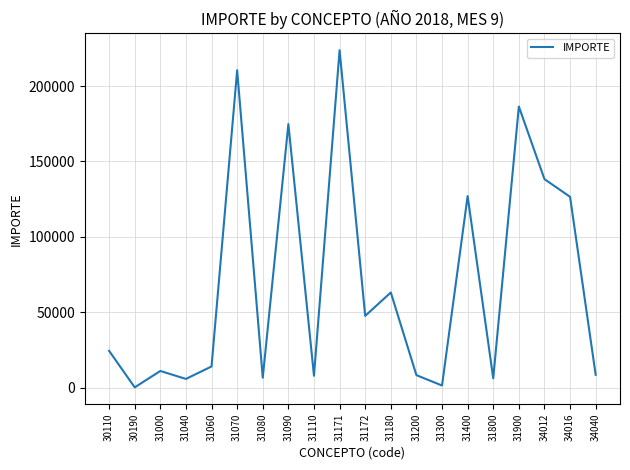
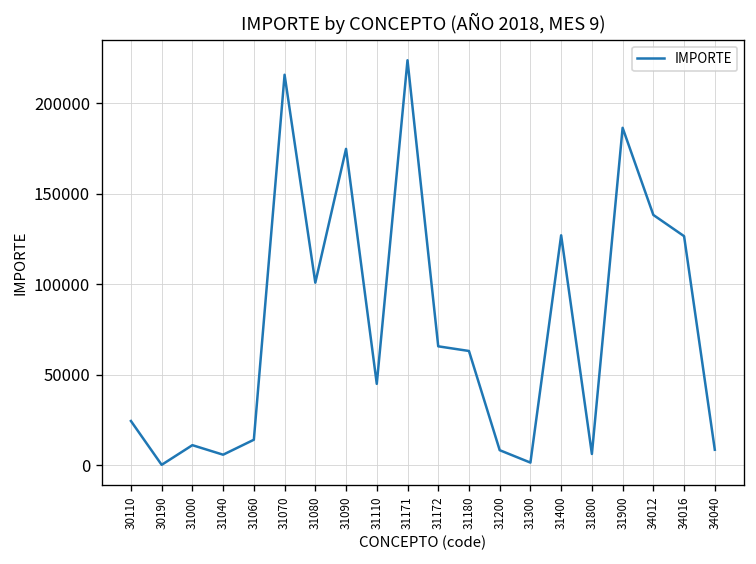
  {
    "30110": 24000,
    "30190": 0,
    "31000": 11000,
    "31040": 6000,
    "31060": 14000,
-   "31070": 211000,
-   "31080": 7000,
+   "31070": 216000,
+   "31080": 101000,
    "31090": 175000,
-   "31110": 8000,
+   "31110": 45000,
    "31171": 224000,
-   "31172": 48000,
+   "31172": 66000,
    "31180": 63000,
    "31200": 8000,
    "31300": 1000,
    "31400": 127000,
    "31800": 6000,
    "31900": 186000,
    "34012": 138000,
    "34016": 127000,
    "34040": 8000
  }
